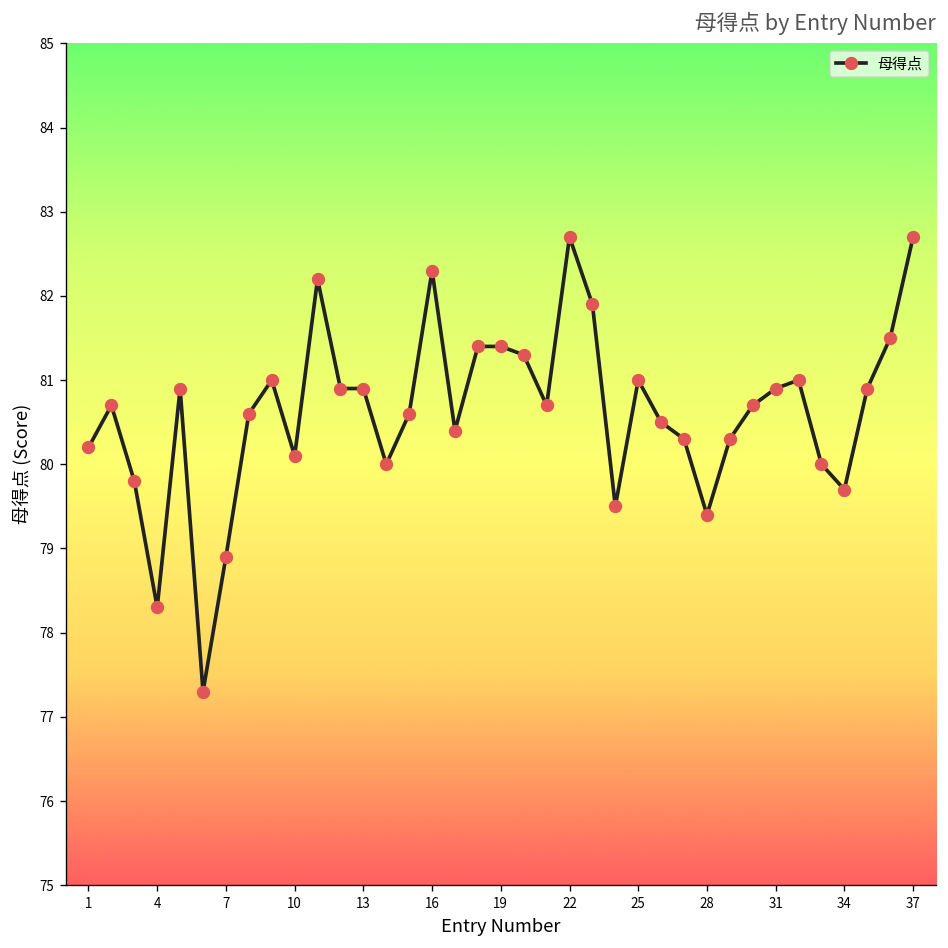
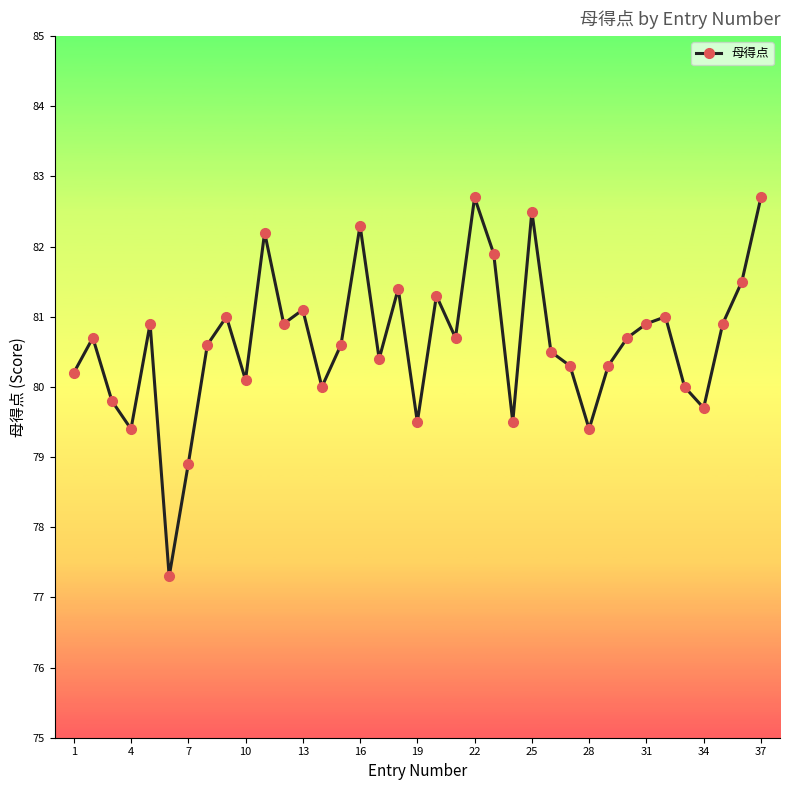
  {
    "1": 80.2,
-   "4": 78.3,
+   "4": 79.4,
    "7": 78.9,
    "10": 80.1,
-   "13": 80.9,
+   "13": 81.1,
    "16": 82.3,
-   "19": 81.4,
+   "19": 79.5,
    "22": 82.7,
-   "25": 81.0,
+   "25": 82.5,
    "28": 79.4,
    "31": 80.9,
    "34": 79.7,
    "37": 82.7
  }
